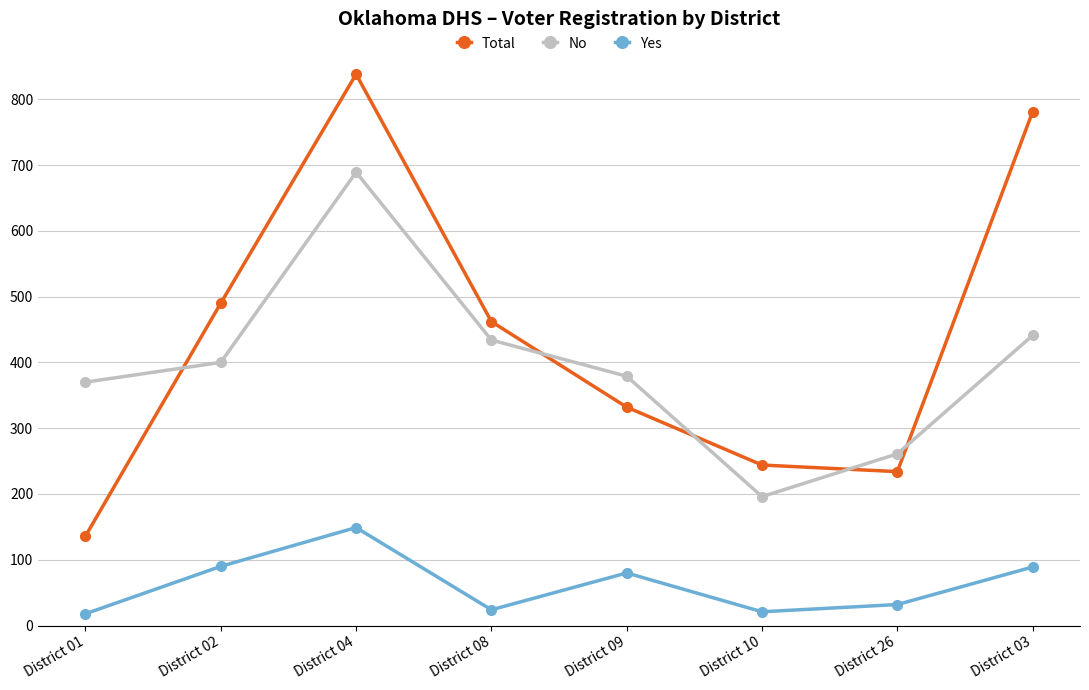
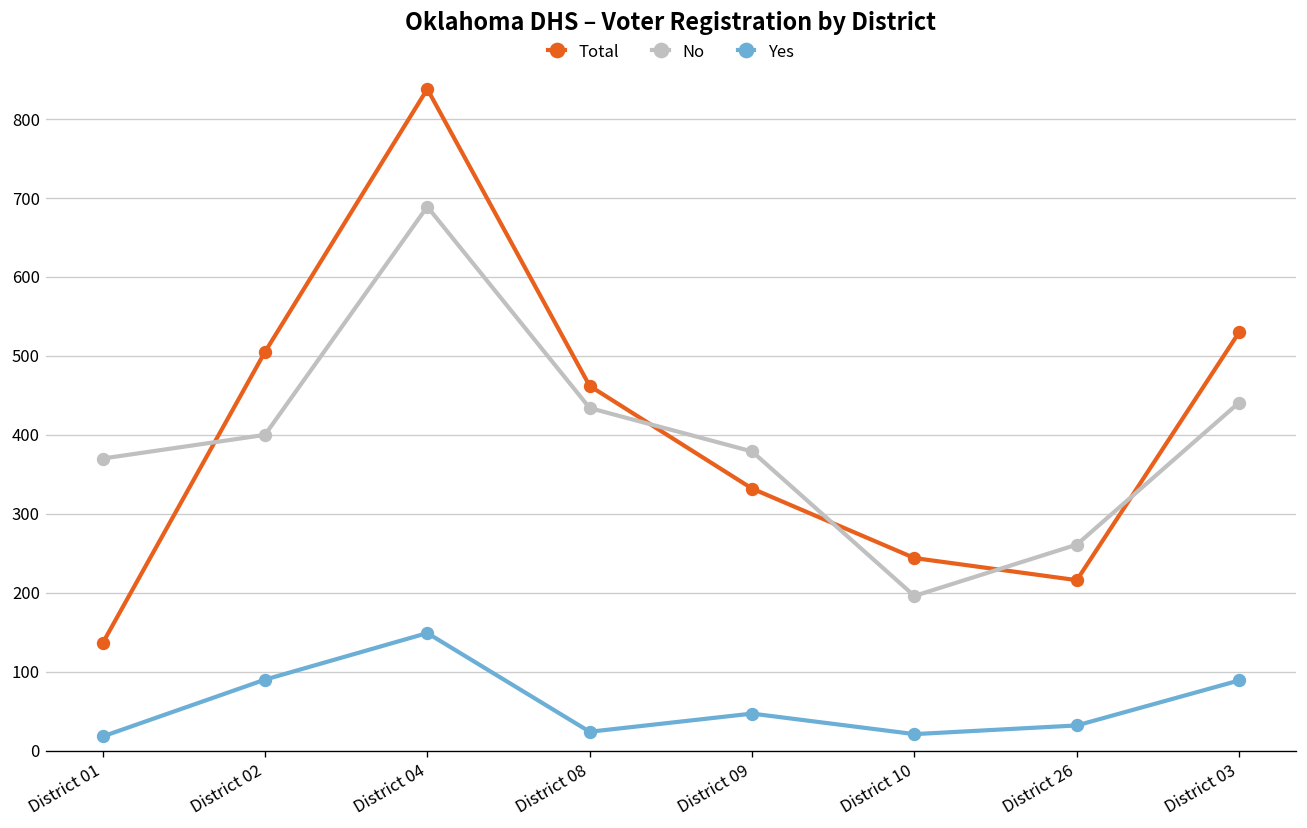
  {
    "Total": {
      "District 01": 140,
-     "District 02": 490,
+     "District 02": 510,
      "District 04": 840,
      "District 08": 460,
      "District 09": 330,
      "District 10": 240,
-     "District 26": 230,
-     "District 03": 780
+     "District 26": 220,
+     "District 03": 530
    },
    "No": {
      "District 01": 370,
      "District 02": 400,
      "District 04": 690,
      "District 08": 430,
      "District 09": 380,
      "District 10": 200,
      "District 26": 260,
      "District 03": 440
    },
    "Yes": {
      "District 01": 20,
      "District 02": 90,
      "District 04": 150,
      "District 08": 20,
-     "District 09": 80,
+     "District 09": 50,
      "District 10": 20,
      "District 26": 30,
      "District 03": 90
    }
  }
